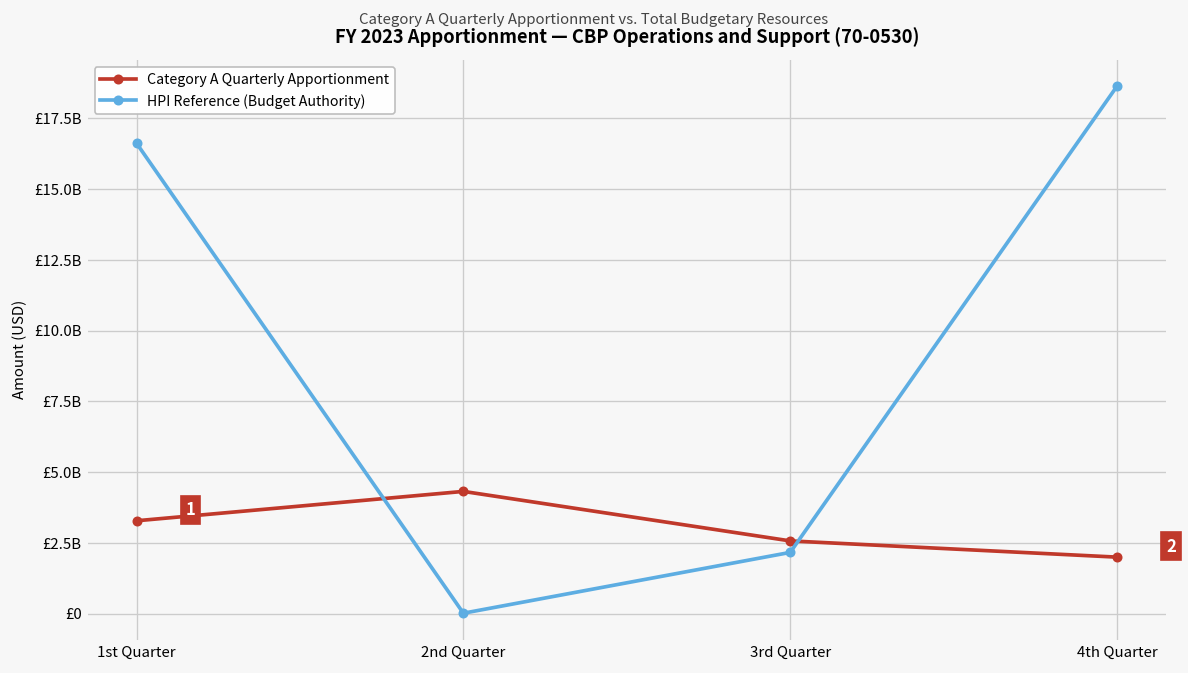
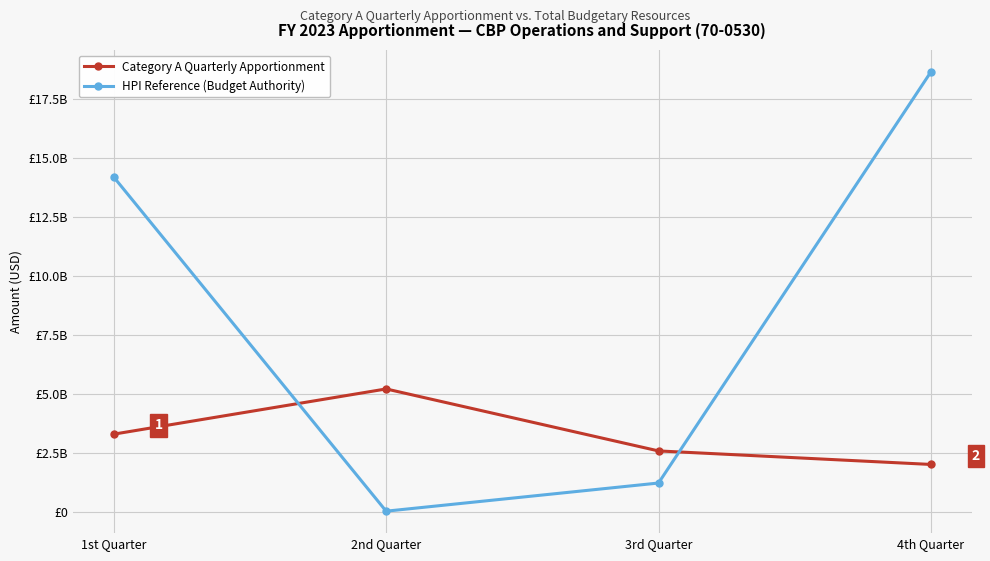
  {
    "Category A Quarterly Apportionment": {
      "1st Quarter": "£3300000000",
-     "2nd Quarter": "£4300000000",
+     "2nd Quarter": "£5200000000",
      "3rd Quarter": "£2600000000",
      "4th Quarter": "£2000000000"
    },
    "HPI Reference (Budget Authority)": {
-     "1st Quarter": "£16600000000",
+     "1st Quarter": "£14200000000",
      "2nd Quarter": "£0",
-     "3rd Quarter": "£2200000000",
+     "3rd Quarter": "£1200000000",
      "4th Quarter": "£18600000000"
    }
  }
